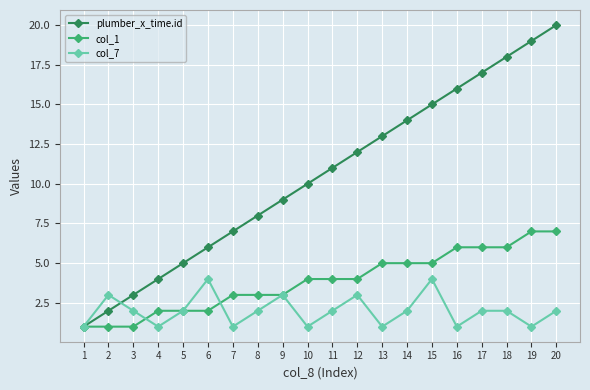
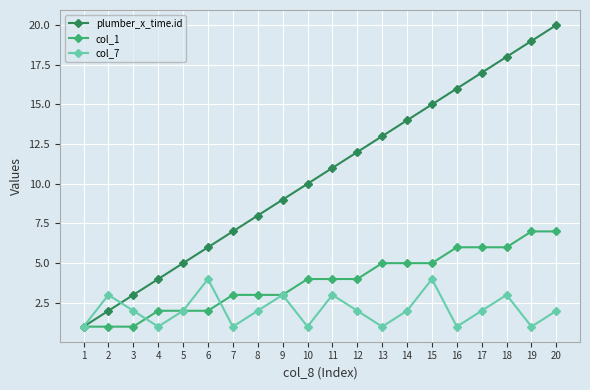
  {
    "col_7": {
      "2": 3,
      "3": 2,
      "4": 1,
      "6": 4,
      "7": 1,
      "8": 2,
      "10": 1,
-     "11": 2,
-     "12": 3,
+     "11": 3,
+     "12": 2,
      "13": 1,
      "14": 2,
      "15": 4,
      "16": 1,
      "17": 2,
-     "18": 2,
+     "18": 3,
      "19": 1,
      "20": 2
    }
  }
